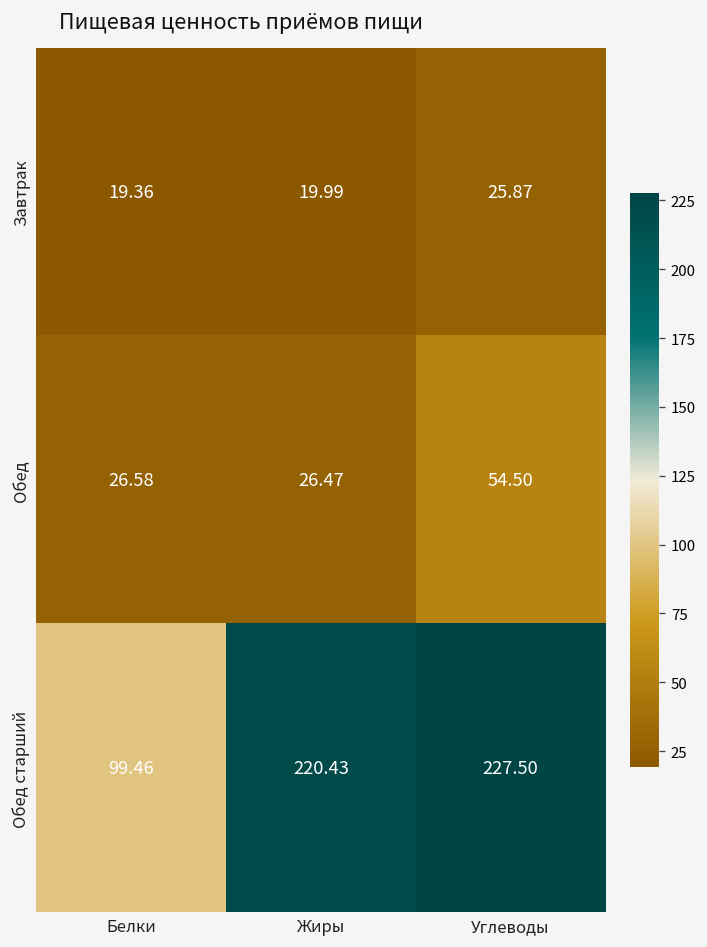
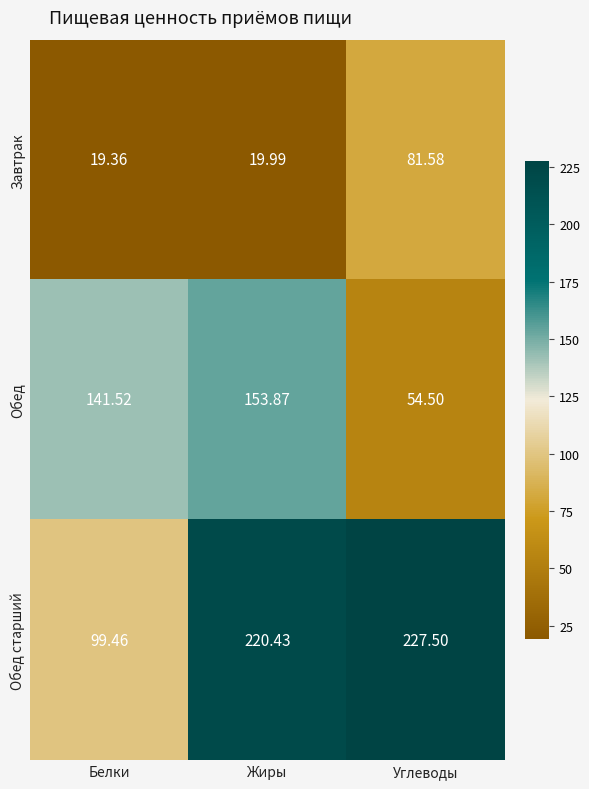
  {
    "Завтрак": {
      "Белки": 19.36,
      "Жиры": 19.99,
-     "Углеводы": 25.87
+     "Углеводы": 81.58
    },
    "Обед": {
-     "Белки": 26.58,
-     "Жиры": 26.47,
+     "Белки": 141.52,
+     "Жиры": 153.87,
      "Углеводы": 54.50
    },
    "Обед старший": {
      "Белки": 99.46,
      "Жиры": 220.43,
      "Углеводы": 227.50
    }
  }
